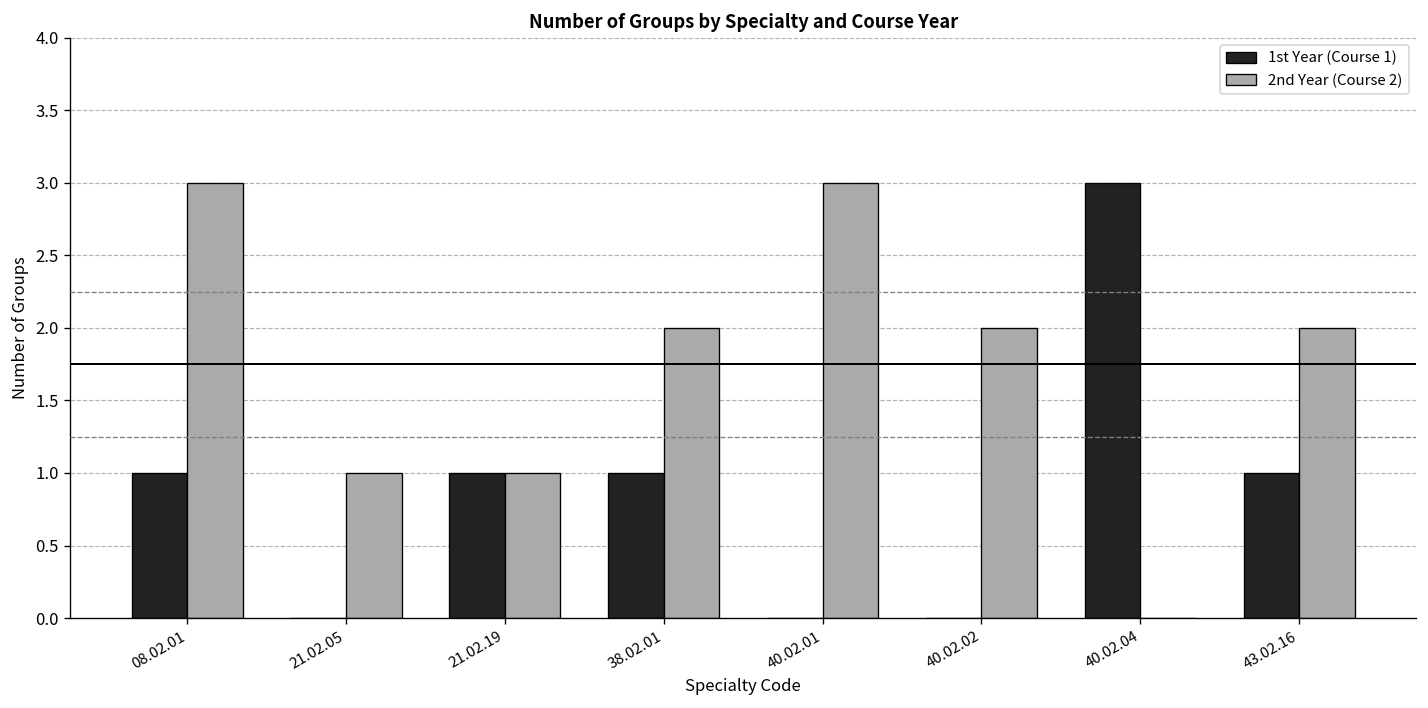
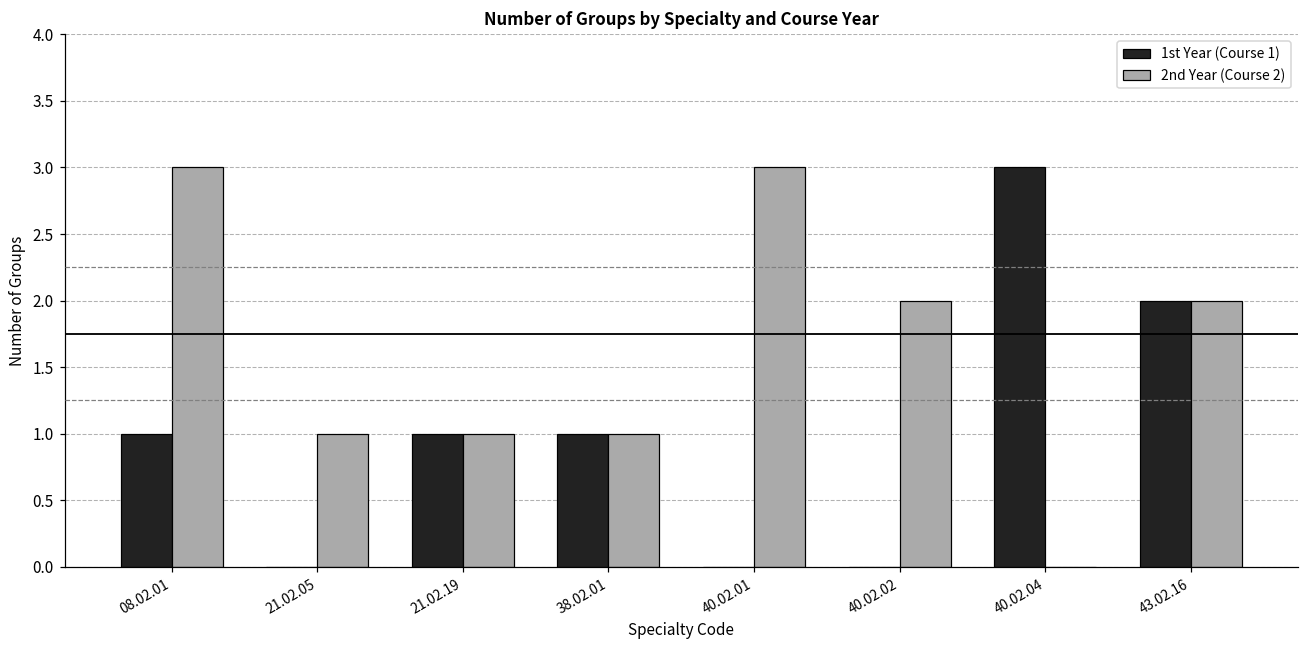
  {
    "1st Year (Course 1)": {
      "08.02.01": 1,
      "21.02.05": 0,
      "21.02.19": 1,
      "38.02.01": 1,
      "40.02.01": 0,
      "40.02.02": 0,
      "40.02.04": 3,
-     "43.02.16": 1
+     "43.02.16": 2
    },
    "2nd Year (Course 2)": {
      "08.02.01": 3,
      "21.02.05": 1,
      "21.02.19": 1,
-     "38.02.01": 2,
+     "38.02.01": 1,
      "40.02.01": 3,
      "40.02.02": 2,
      "40.02.04": 0,
      "43.02.16": 2
    }
  }
